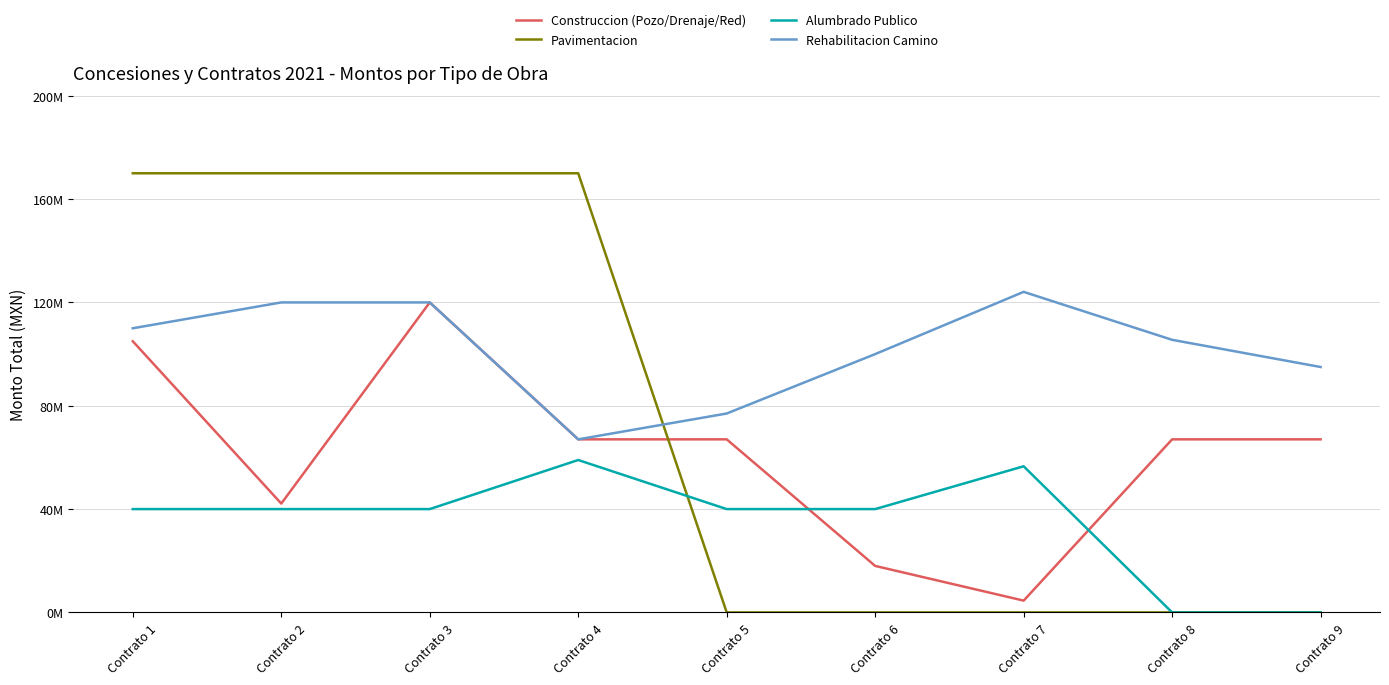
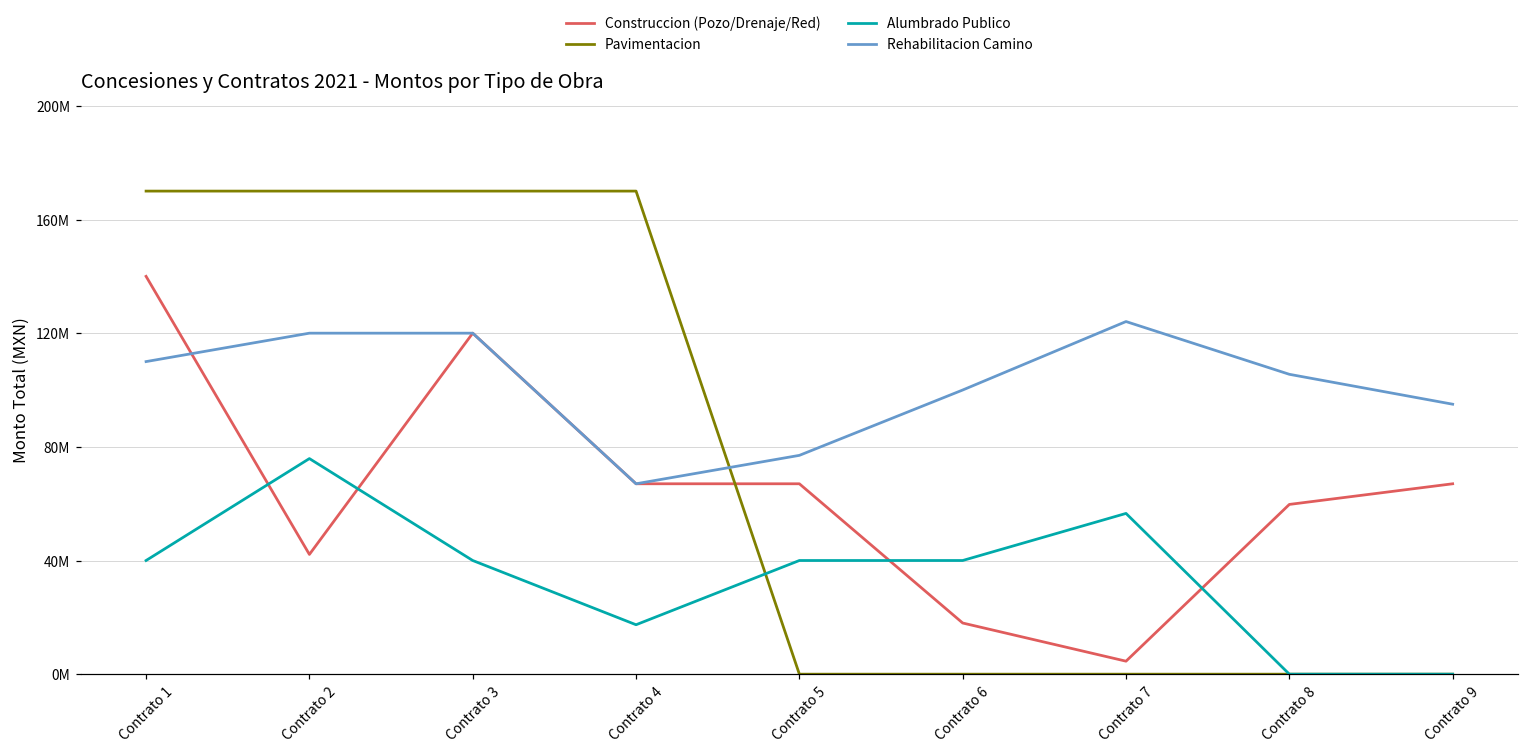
  {
    "Construccion (Pozo/Drenaje/Red)": {
-     "Contrato 1": 105000000,
+     "Contrato 1": 140000000,
      "Contrato 2": 42000000,
      "Contrato 5": 67000000,
      "Contrato 6": 18000000,
      "Contrato 7": 5000000,
-     "Contrato 8": 67000000,
+     "Contrato 8": 60000000,
      "Contrato 9": 67000000
    },
    "Pavimentacion": {
      "Contrato 1": 170000000,
      "Contrato 2": 170000000,
      "Contrato 3": 170000000,
      "Contrato 4": 170000000,
      "Contrato 5": 0,
      "Contrato 6": 0,
      "Contrato 7": 0
    },
    "Alumbrado Publico": {
      "Contrato 1": 40000000,
-     "Contrato 2": 40000000,
+     "Contrato 2": 76000000,
      "Contrato 3": 40000000,
-     "Contrato 4": 59000000,
+     "Contrato 4": 17000000,
      "Contrato 5": 40000000,
      "Contrato 6": 40000000,
      "Contrato 7": 57000000
    },
    "Rehabilitacion Camino": {
      "Contrato 1": 110000000,
      "Contrato 2": 120000000,
      "Contrato 5": 77000000,
      "Contrato 6": 100000000,
      "Contrato 7": 124000000,
      "Contrato 8": 106000000,
      "Contrato 9": 95000000
    }
  }
